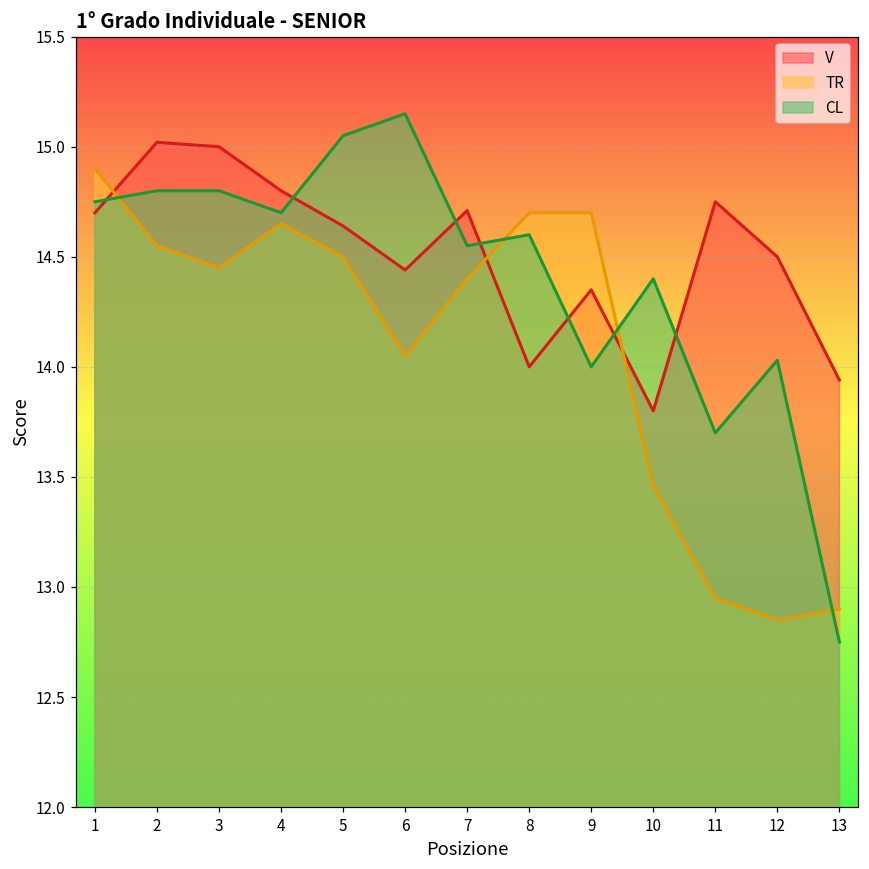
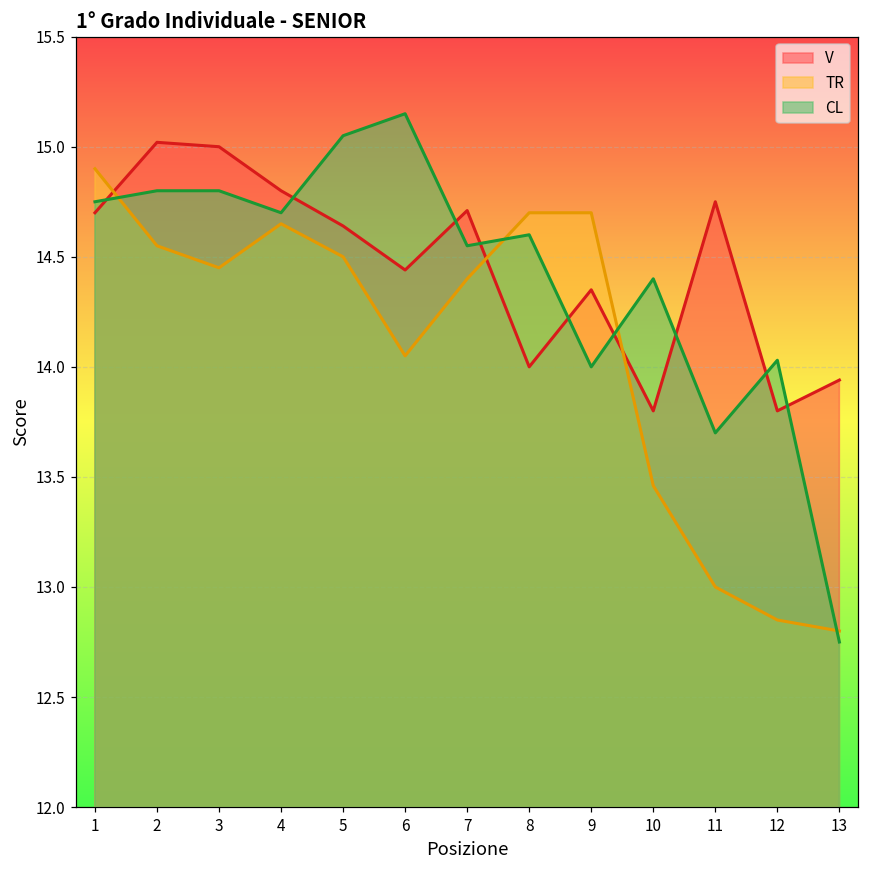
  {
    "V": {
      "1": 14.7,
      "2": 15.02,
      "3": 15.0,
      "4": 14.8,
      "5": 14.64,
      "6": 14.44,
      "7": 14.7,
      "8": 14.0,
      "9": 14.35,
      "10": 13.8,
      "11": 14.75,
-     "12": 14.5,
+     "12": 13.8,
      "13": 13.94
    },
    "TR": {
      "1": 14.90,
      "2": 14.55,
      "3": 14.45,
      "4": 14.65,
      "5": 14.50,
      "6": 14.05,
      "7": 14.40,
      "8": 14.70,
      "9": 14.70,
      "10": 13.46,
-     "11": 12.95,
+     "11": 13.00,
      "12": 12.85,
-     "13": 12.9
+     "13": 12.8
    },
    "CL": {
      "1": 14.75,
      "2": 14.80,
      "3": 14.80,
      "4": 14.70,
      "5": 15.05,
      "6": 15.15,
      "7": 14.55,
      "8": 14.60,
      "9": 14.00,
      "10": 14.40,
      "11": 13.70,
      "12": 14.03,
      "13": 12.75
    }
  }
